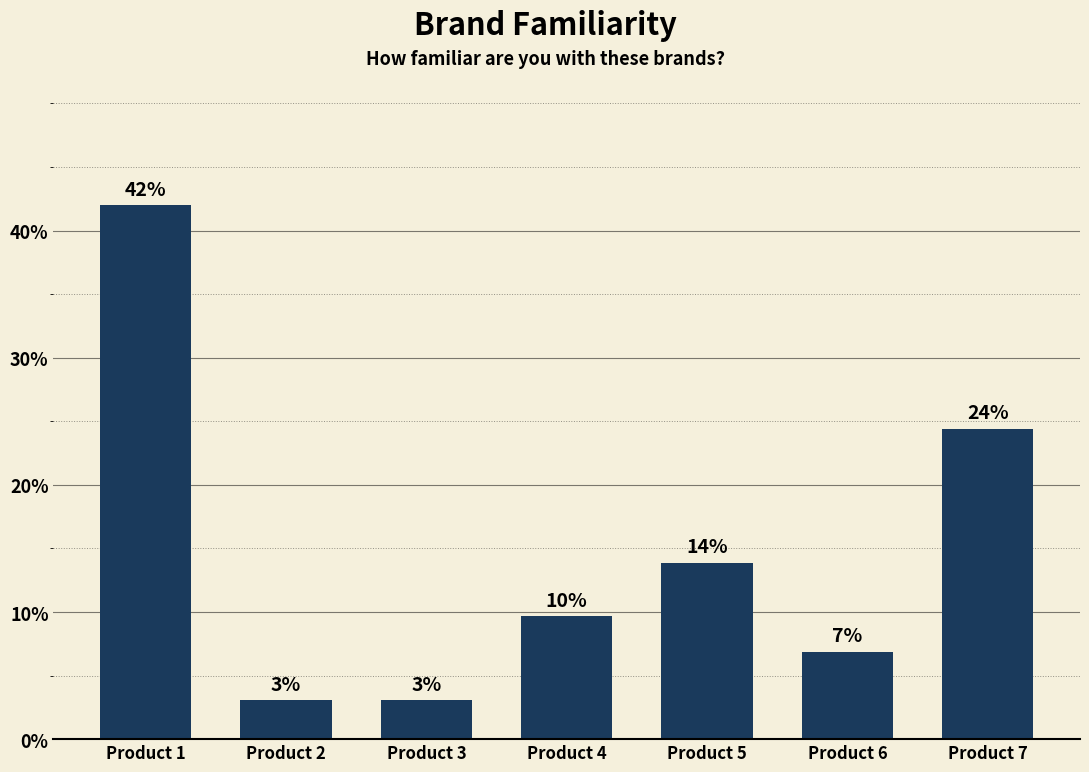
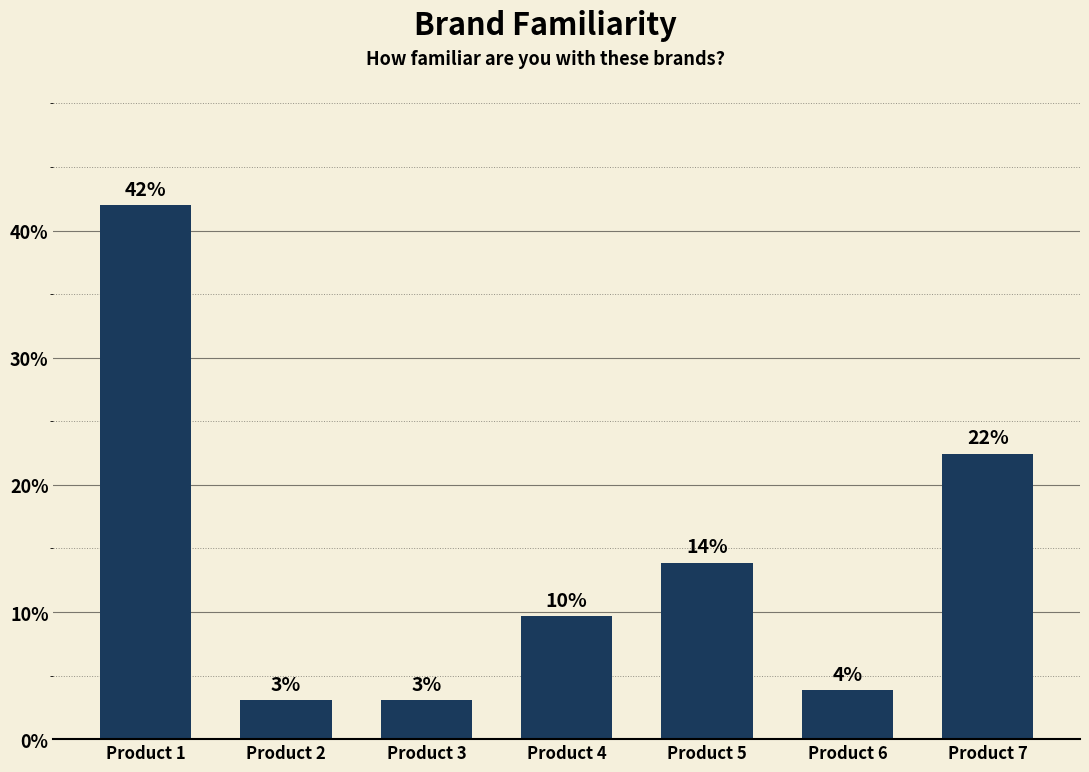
  {
    "Product 1": "42%",
    "Product 2": "3%",
    "Product 3": "3%",
    "Product 4": "10%",
    "Product 5": "14%",
-   "Product 6": "7%",
-   "Product 7": "24%"
+   "Product 6": "4%",
+   "Product 7": "22%"
  }
